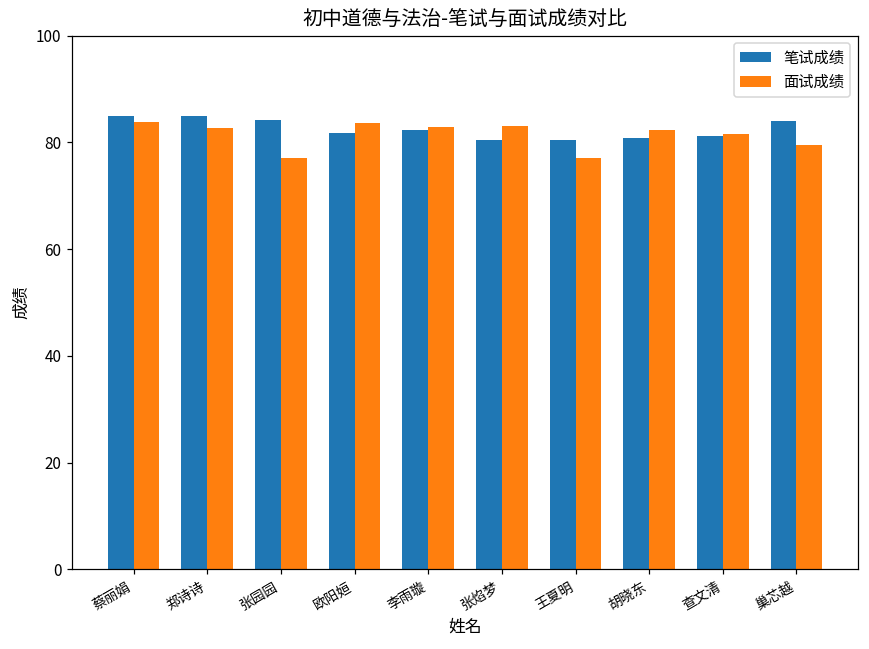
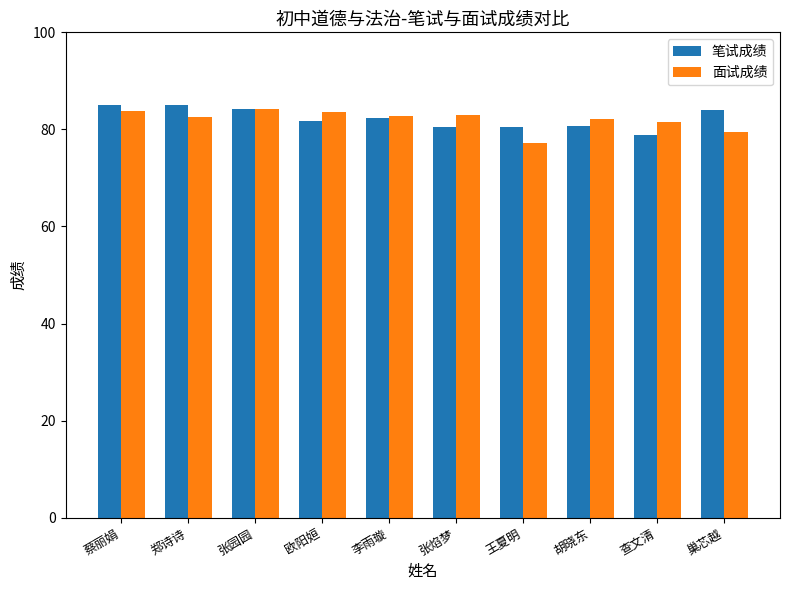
  {
    "笔试成绩": {
      "蔡丽娟": 85,
      "郑诗诗": 85,
      "张园园": 84,
      "欧阳姮": 82,
      "李雨璇": 82,
      "张焰梦": 80,
      "王夏明": 81,
      "胡晓东": 81,
-     "查文清": 81,
+     "查文清": 79,
      "巢芯越": 84
    },
    "面试成绩": {
      "蔡丽娟": 84,
      "郑诗诗": 83,
-     "张园园": 77,
+     "张园园": 84,
      "欧阳姮": 84,
      "李雨璇": 83,
      "张焰梦": 83,
      "王夏明": 77,
      "胡晓东": 82,
      "查文清": 82,
      "巢芯越": 79
    }
  }
